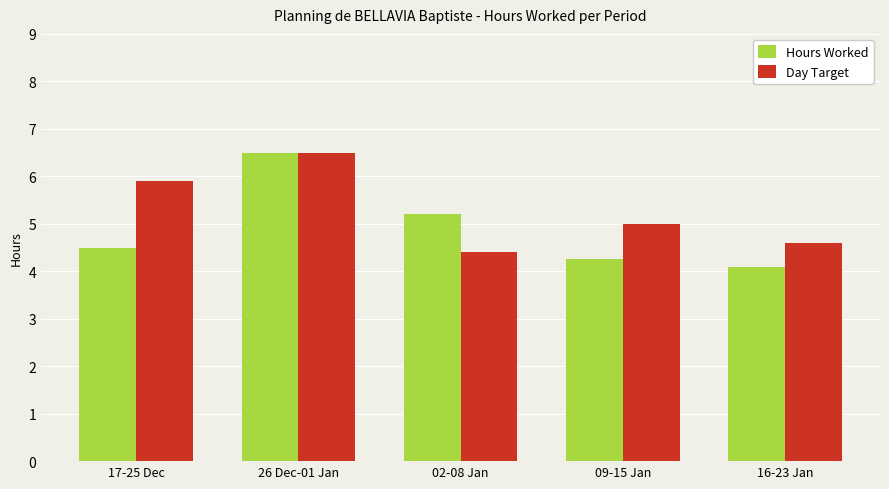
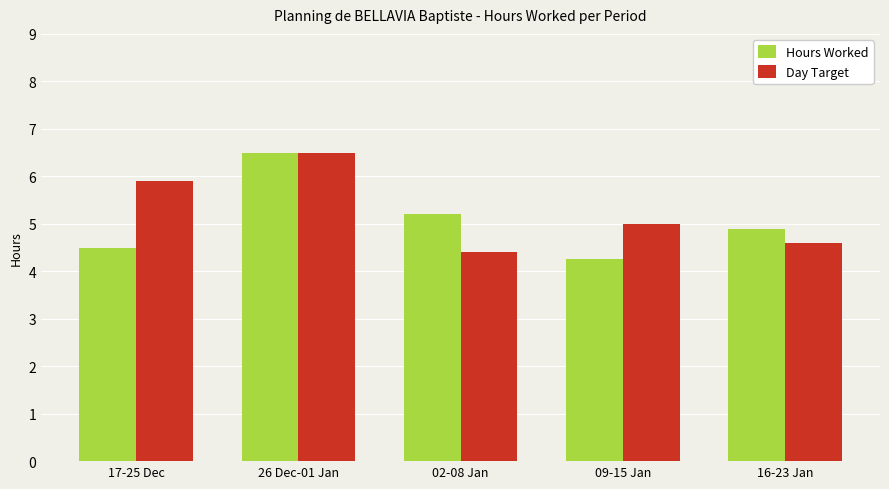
  {
    "Hours Worked": {
      "17-25 Dec": 4.5,
      "26 Dec-01 Jan": 6.5,
      "02-08 Jan": 5.2,
      "09-15 Jan": 4.3,
-     "16-23 Jan": 4.1
+     "16-23 Jan": 4.9
    },
    "Day Target": {
      "17-25 Dec": 5.9,
      "26 Dec-01 Jan": 6.5,
      "02-08 Jan": 4.4,
      "09-15 Jan": 5.0,
      "16-23 Jan": 4.6
    }
  }
